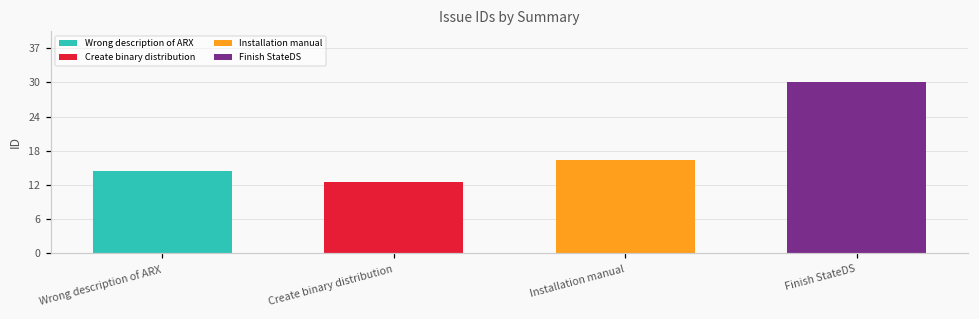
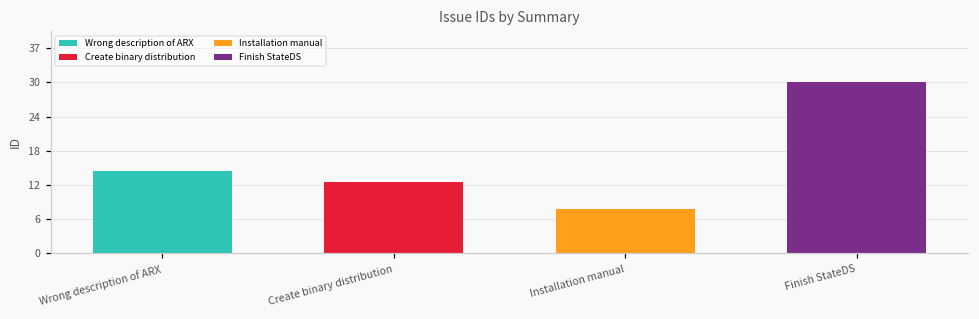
  {
    "Wrong description of ARX": 15,
    "Create binary distribution": 13,
-   "Installation manual": 17,
+   "Installation manual": 8,
    "Finish StateDS": 31
  }
